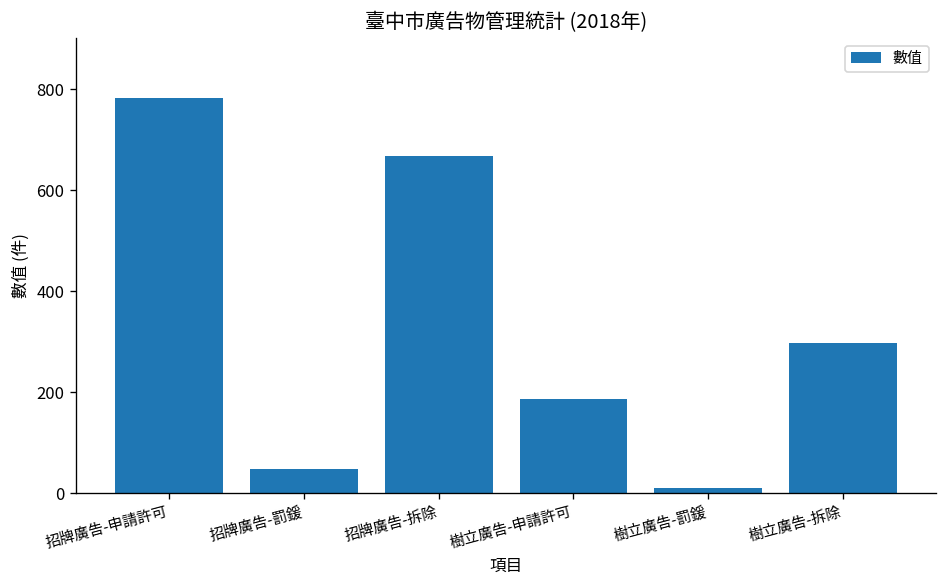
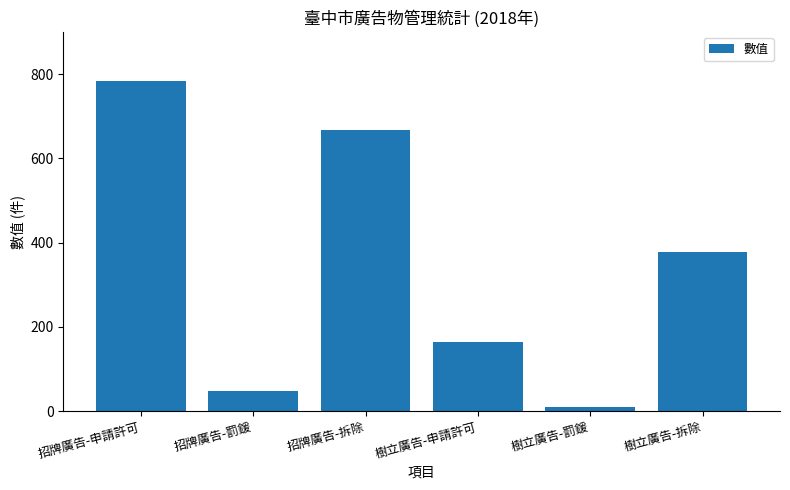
  {
    "招牌廣告-申請許可": 780,
    "招牌廣告-罰鍰": 50,
    "招牌廣告-拆除": 670,
-   "樹立廣告-申請許可": 190,
+   "樹立廣告-申請許可": 160,
    "樹立廣告-罰鍰": 10,
-   "樹立廣告-拆除": 300
+   "樹立廣告-拆除": 380
  }
